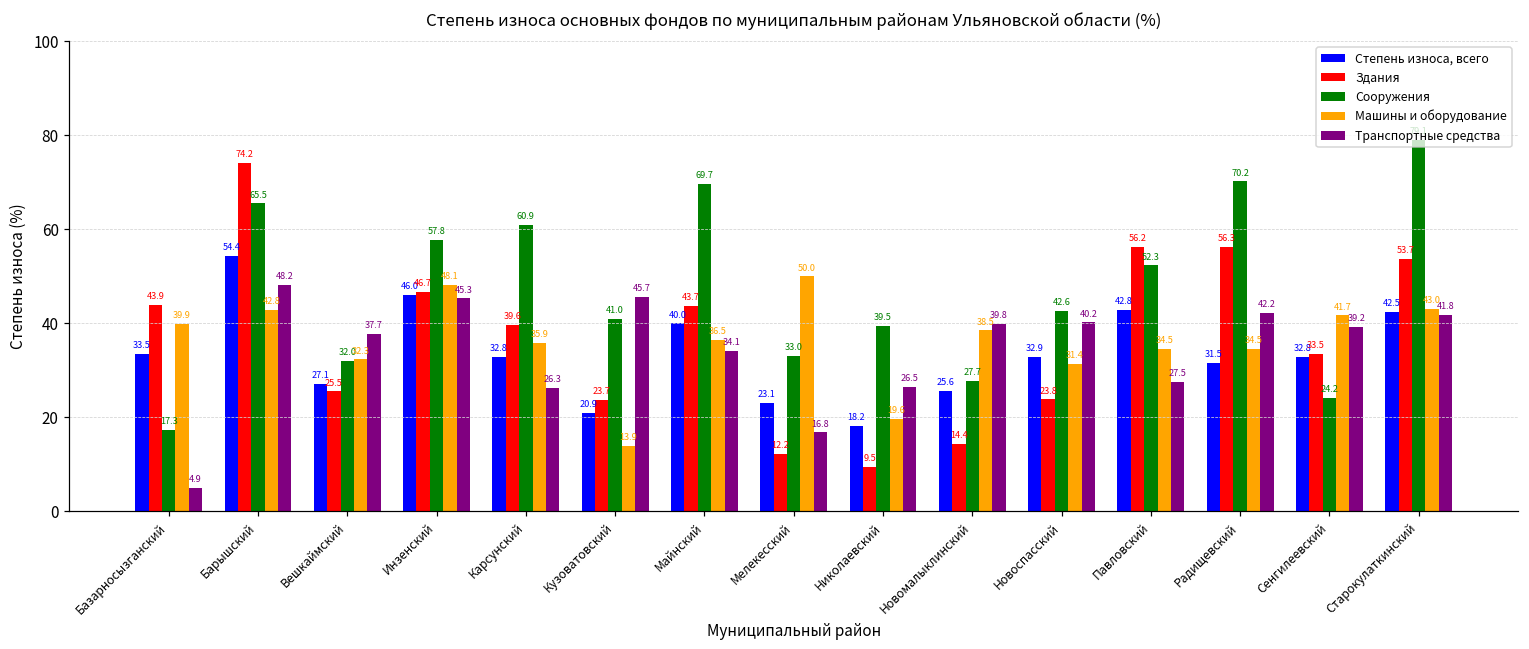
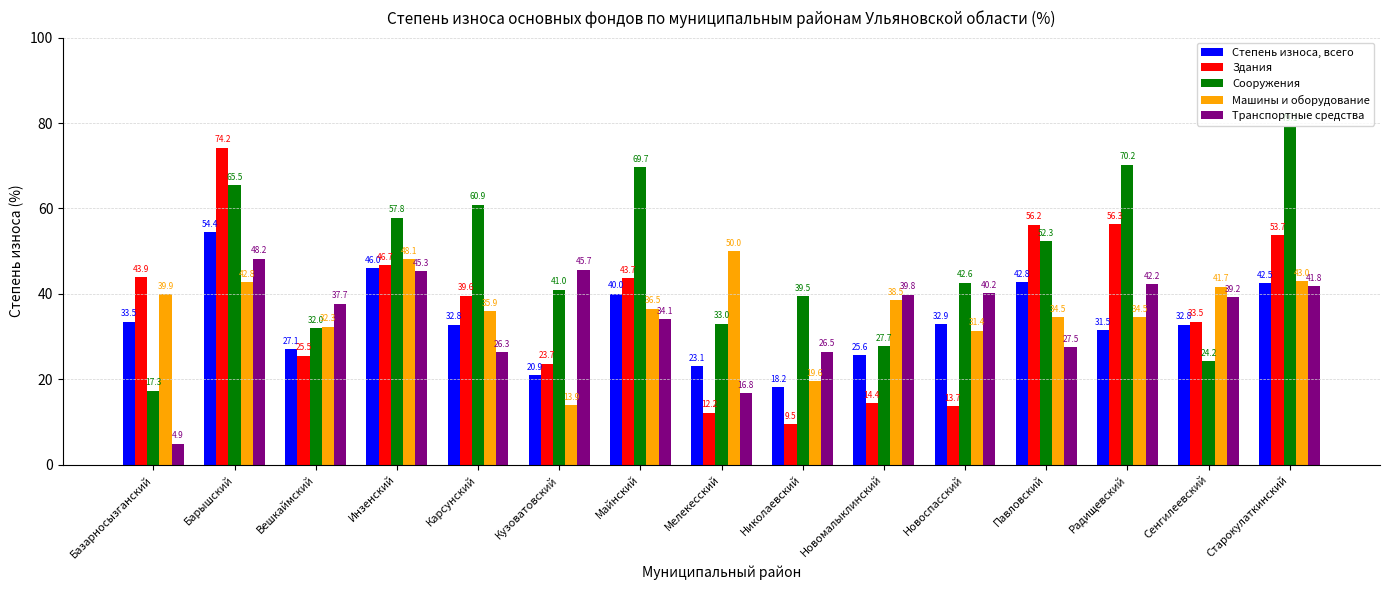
  {
    "Степень износа, всего": {
      "Базарносызганский": 33.5,
      "Барышский": 54.4,
      "Вешкаймский": 27.1,
      "Карсунский": 32.8,
      "Кузоватовский": 20.9,
      "Майнский": 40.0,
      "Мелекесский": 23.1,
      "Николаевский": 18.2,
      "Новомалыклинский": 25.6,
      "Новоспасский": 32.9,
      "Павловский": 42.8,
      "Радищевский": 31.5,
      "Старокулаткинский": 42.5
    },
    "Здания": {
      "Базарносызганский": 43.9,
      "Барышский": 74.2,
      "Вешкаймский": 25.5,
      "Карсунский": 39.6,
      "Кузоватовский": 23.7,
      "Майнский": 43.7,
      "Мелекесский": 12.2,
      "Николаевский": 9.5,
      "Новомалыклинский": 14.4,
-     "Новоспасский": 23.8,
+     "Новоспасский": 13.7,
      "Павловский": 56.2,
      "Радищевский": 56.3,
      "Старокулаткинский": 53.7
    },
    "Сооружения": {
      "Базарносызганский": 17.3,
      "Барышский": 65.5,
      "Инзенский": 57.8,
      "Карсунский": 60.9,
      "Кузоватовский": 41.0,
      "Майнский": 69.7,
      "Мелекесский": 33.0,
      "Николаевский": 39.5,
      "Новомалыклинский": 27.7,
      "Новоспасский": 42.6,
      "Павловский": 52.3,
      "Радищевский": 70.2,
      "Сенгилеевский": 24.2
    },
    "Машины и оборудование": {
      "Базарносызганский": 39.9,
      "Барышский": 42.8,
      "Инзенский": 48.1,
      "Карсунский": 35.9,
      "Кузоватовский": 13.9,
      "Майнский": 36.5,
      "Мелекесский": 50.0,
      "Николаевский": 19.6,
      "Новомалыклинский": 38.5,
      "Новоспасский": 31.4,
      "Павловский": 34.5,
      "Радищевский": 34.5,
      "Сенгилеевский": 41.7,
      "Старокулаткинский": 43.0
    },
    "Транспортные средства": {
      "Базарносызганский": 4.9,
      "Барышский": 48.2,
      "Вешкаймский": 37.7,
      "Инзенский": 45.3,
      "Карсунский": 26.3,
      "Кузоватовский": 45.7,
      "Майнский": 34.1,
      "Мелекесский": 16.8,
      "Николаевский": 26.5,
      "Новомалыклинский": 39.8,
      "Новоспасский": 40.2,
      "Павловский": 27.5,
      "Радищевский": 42.2,
      "Сенгилеевский": 39.2,
      "Старокулаткинский": 41.8
    }
  }
